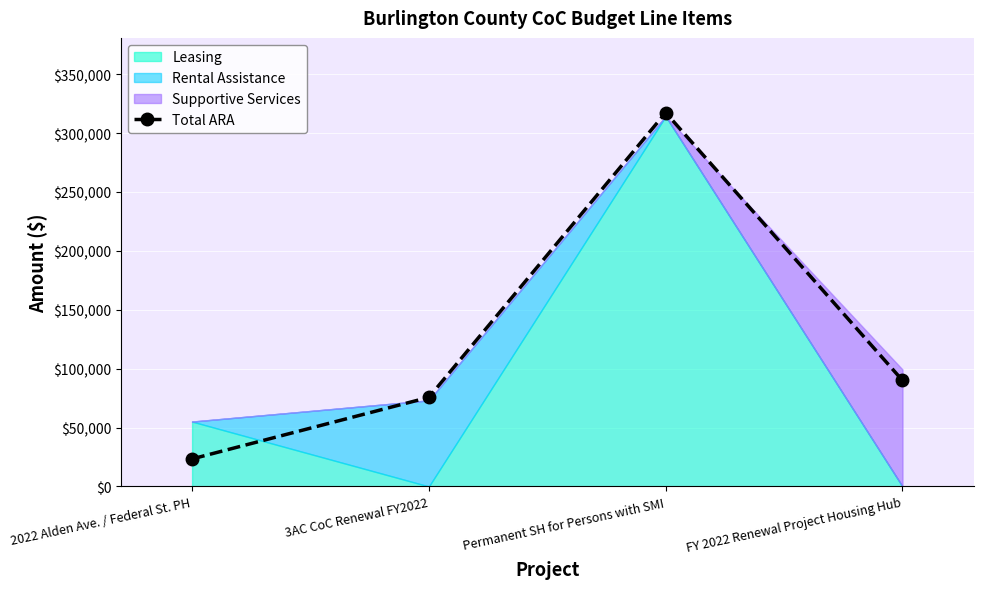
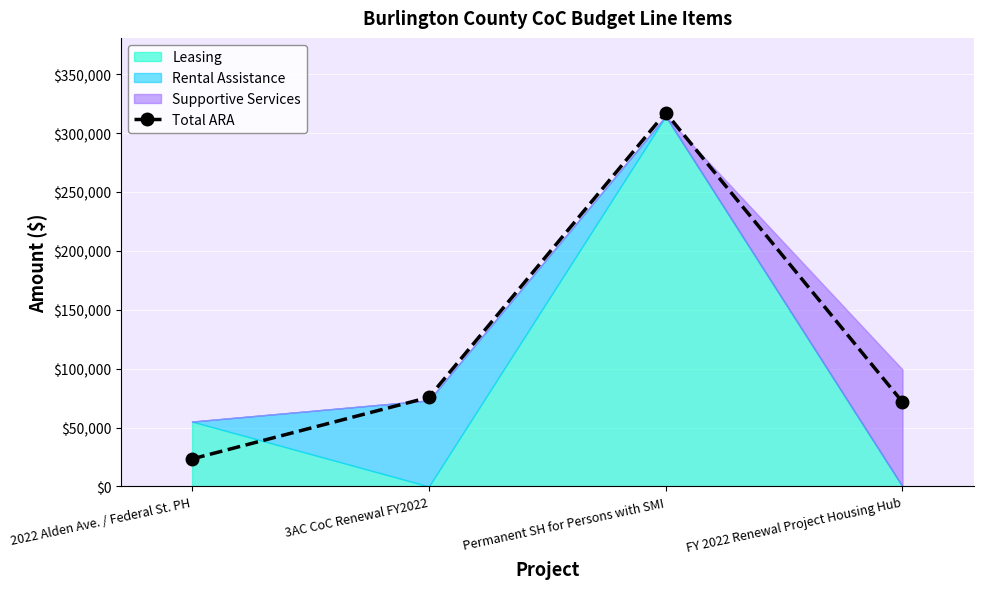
  {
    "Total ARA": {
      "2022 Alden Ave. / Federal St. PH": "$23,000",
      "3AC CoC Renewal FY2022": "$76,000",
      "Permanent SH for Persons with SMI": "$317,000",
-     "FY 2022 Renewal Project Housing Hub": "$90,000"
+     "FY 2022 Renewal Project Housing Hub": "$72,000"
    }
  }
